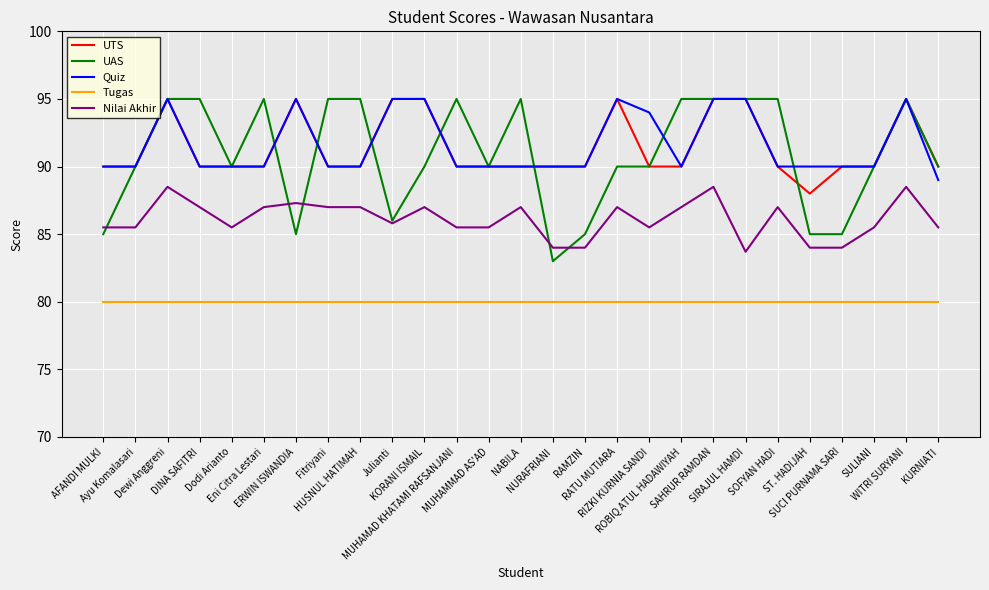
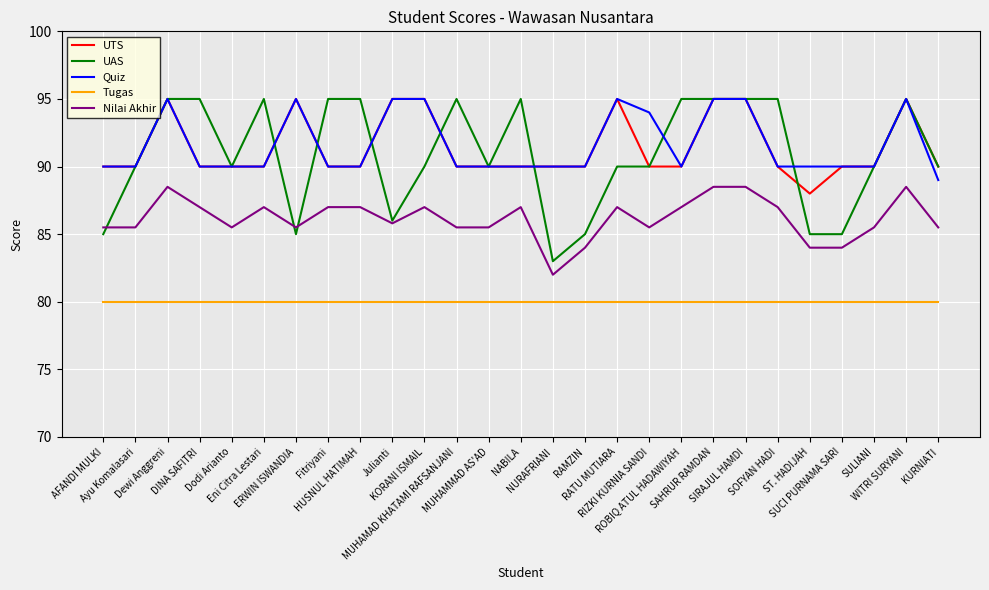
  {
    "UTS": {
      "ST. HADIJAH": 88.0
    },
    "UAS": {
      "AFANDI MULKI": 85.0,
      "DINA SAFITRI": 95.0,
      "Eni Citra Lestari": 95.0,
      "ERWIN ISWANDIA": 85.0,
      "Fitriyani": 95.0,
      "HUSNUL HATIMAH": 95.0,
      "Julianti": 86.0,
      "KORANI ISMAIL": 90.0,
      "MUHAMAD KHATAMI RAFSANJANI": 95.0,
      "NABILA": 95.0,
      "NURAFRIANI": 83.0,
      "RAMZIN": 85.0,
      "RATU MUTIARA": 90.0,
      "ROBIQ ATUL HADAWIYAH": 95.0,
      "SOFYAN HADI": 95.0,
      "ST. HADIJAH": 85.0,
      "SUCI PURNAMA SARI": 85.0
    },
    "Quiz": {
      "RIZKI KURNIA SANDI": 94.0,
      "ST. HADIJAH": 90.0,
      "KURNIATI": 89.0
    },
    "Tugas": {
      "AFANDI MULKI": 80.0,
      "Ayu Komalasari": 80.0,
      "Dewi Anggreni": 80.0,
      "DINA SAFITRI": 80.0,
      "Dodi Arianto": 80.0,
      "Eni Citra Lestari": 80.0,
      "ERWIN ISWANDIA": 80.0,
      "Fitriyani": 80.0,
      "HUSNUL HATIMAH": 80.0,
      "Julianti": 80.0,
      "KORANI ISMAIL": 80.0,
      "MUHAMAD KHATAMI RAFSANJANI": 80.0,
      "MUHAMMAD AS'AD": 80.0,
      "NABILA": 80.0,
      "NURAFRIANI": 80.0,
      "RAMZIN": 80.0,
      "RATU MUTIARA": 80.0,
      "RIZKI KURNIA SANDI": 80.0,
      "ROBIQ ATUL HADAWIYAH": 80.0,
      "SAHRUR RAMDAN": 80.0,
      "SIRAJUL HAMDI": 80.0,
      "SOFYAN HADI": 80.0,
      "ST. HADIJAH": 80.0,
      "SUCI PURNAMA SARI": 80.0,
      "SULIANI": 80.0,
      "WITRI SURYANI": 80.0,
      "KURNIATI": 80.0
    },
    "Nilai Akhir": {
      "AFANDI MULKI": 85.5,
      "Ayu Komalasari": 85.5,
      "Dewi Anggreni": 88.5,
      "DINA SAFITRI": 87.0,
      "Dodi Arianto": 85.5,
      "Eni Citra Lestari": 87.0,
-     "ERWIN ISWANDIA": 87.3,
+     "ERWIN ISWANDIA": 85.5,
      "Fitriyani": 87.0,
      "HUSNUL HATIMAH": 87.0,
      "Julianti": 85.8,
      "KORANI ISMAIL": 87.0,
      "MUHAMAD KHATAMI RAFSANJANI": 85.5,
      "MUHAMMAD AS'AD": 85.5,
      "NABILA": 87.0,
-     "NURAFRIANI": 84,
+     "NURAFRIANI": 82,
      "RAMZIN": 84.0,
      "RATU MUTIARA": 87.0,
      "RIZKI KURNIA SANDI": 85.5,
      "ROBIQ ATUL HADAWIYAH": 87.0,
      "SAHRUR RAMDAN": 88.5,
-     "SIRAJUL HAMDI": 83.7,
+     "SIRAJUL HAMDI": 88.5,
      "SOFYAN HADI": 87.0,
      "ST. HADIJAH": 84.0,
      "SUCI PURNAMA SARI": 84.0,
      "SULIANI": 85.5,
      "WITRI SURYANI": 88.5,
      "KURNIATI": 85.5
    }
  }
